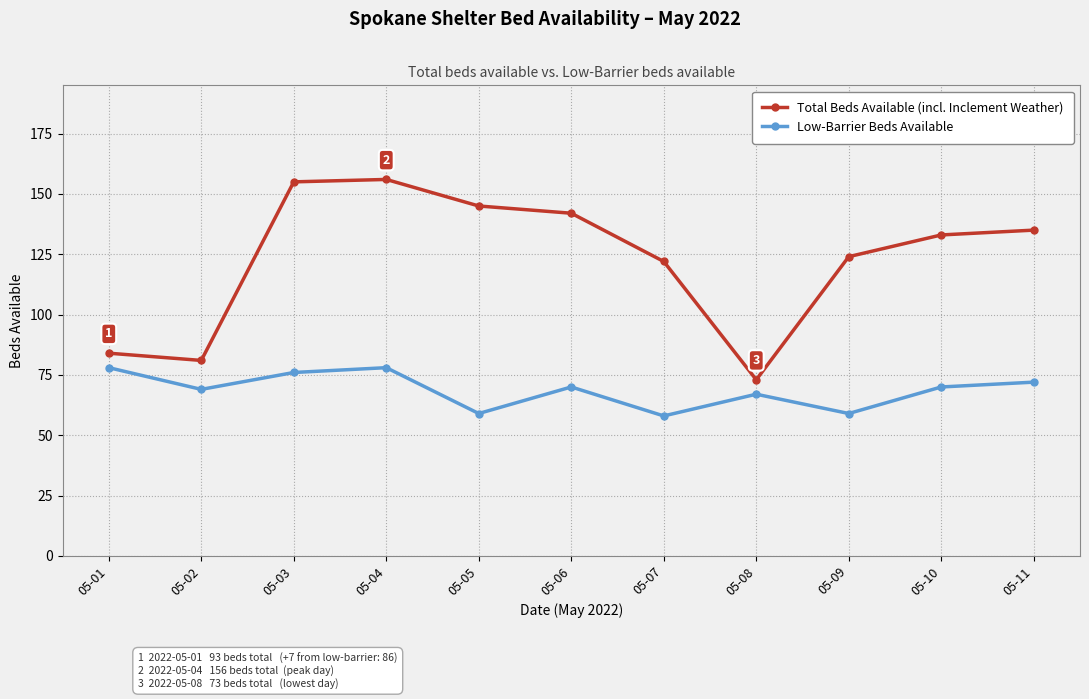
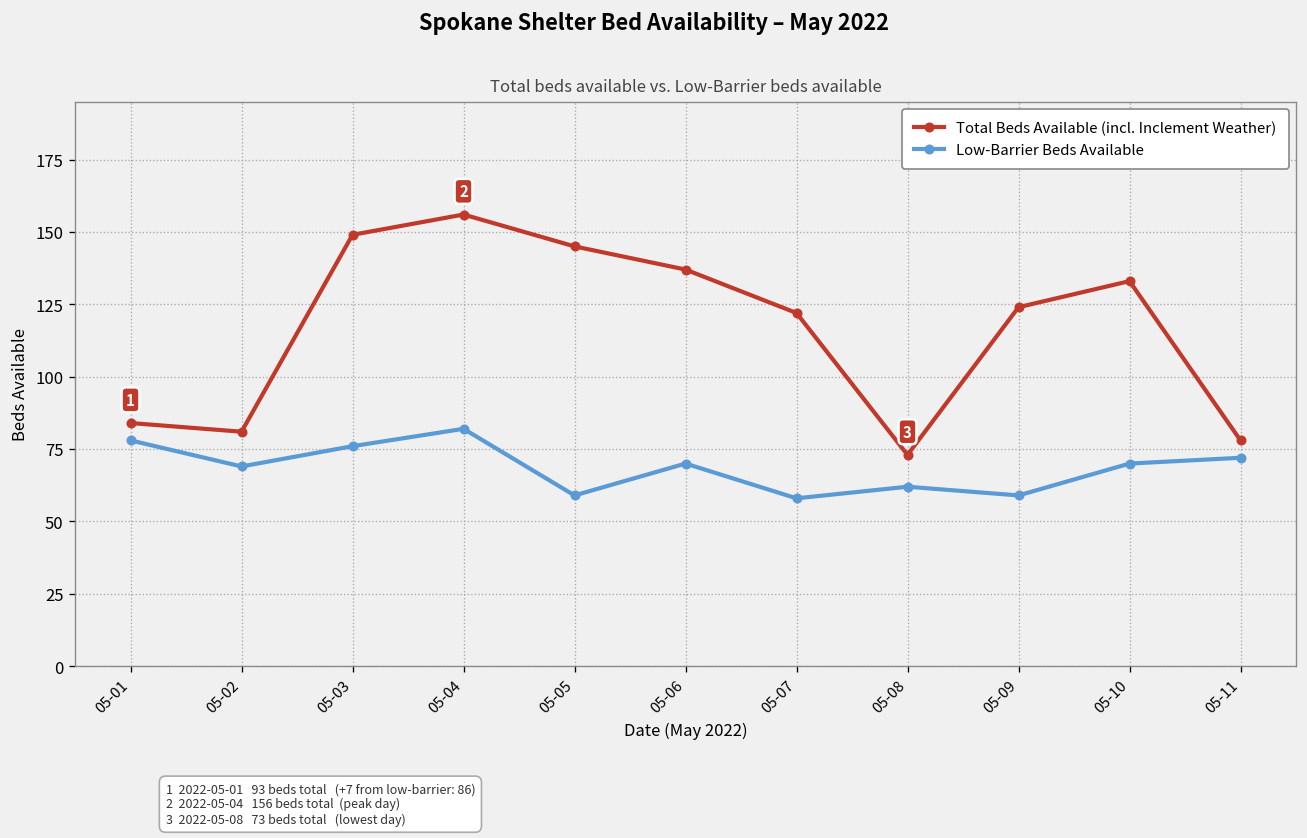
  {
    "Total Beds Available (incl. Inclement Weather)": {
      "05-02": 81,
-     "05-03": 155,
+     "05-03": 149,
      "05-05": 145,
-     "05-06": 142,
+     "05-06": 137,
      "05-07": 122,
      "05-09": 124,
      "05-10": 133,
-     "05-11": 135
+     "05-11": 78
    },
    "Low-Barrier Beds Available": {
      "05-01": 78,
      "05-02": 69,
      "05-03": 76,
-     "05-04": 78,
+     "05-04": 82,
      "05-05": 59,
      "05-06": 70,
      "05-07": 58,
-     "05-08": 67,
+     "05-08": 62,
      "05-09": 59,
      "05-10": 70,
      "05-11": 72
    }
  }
